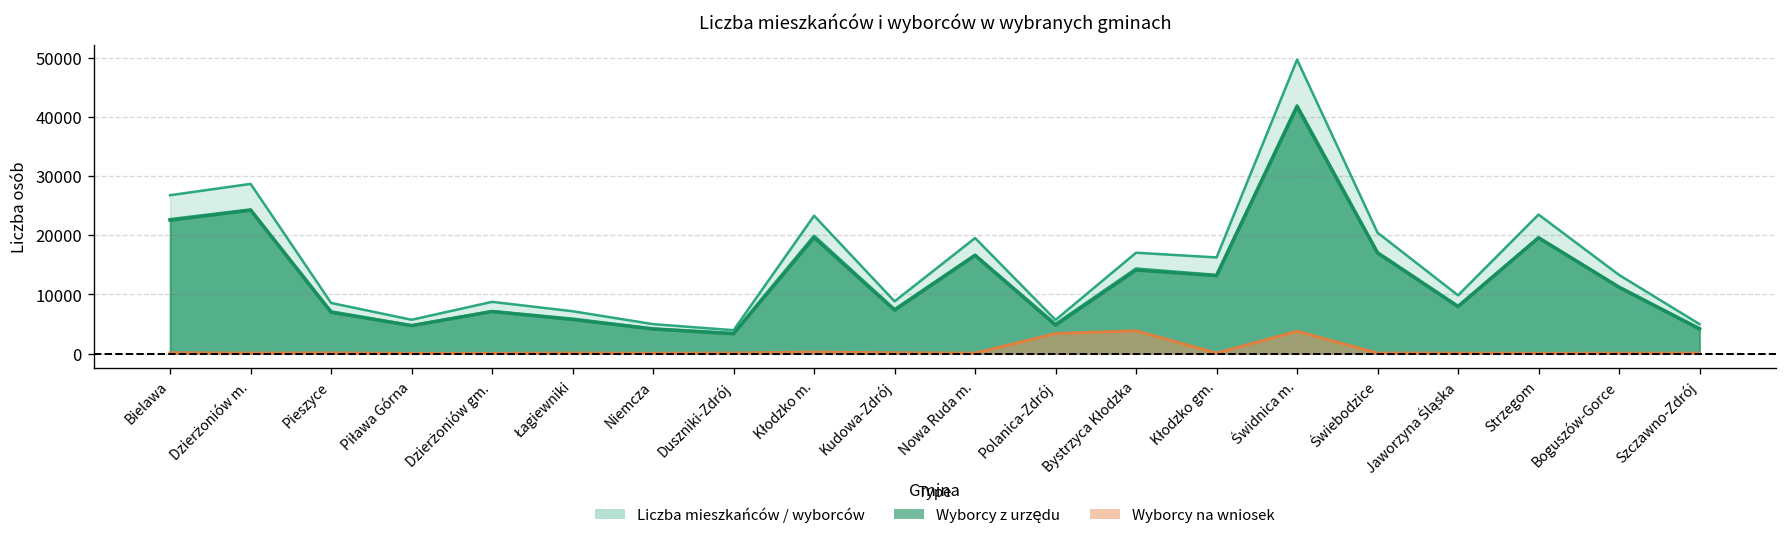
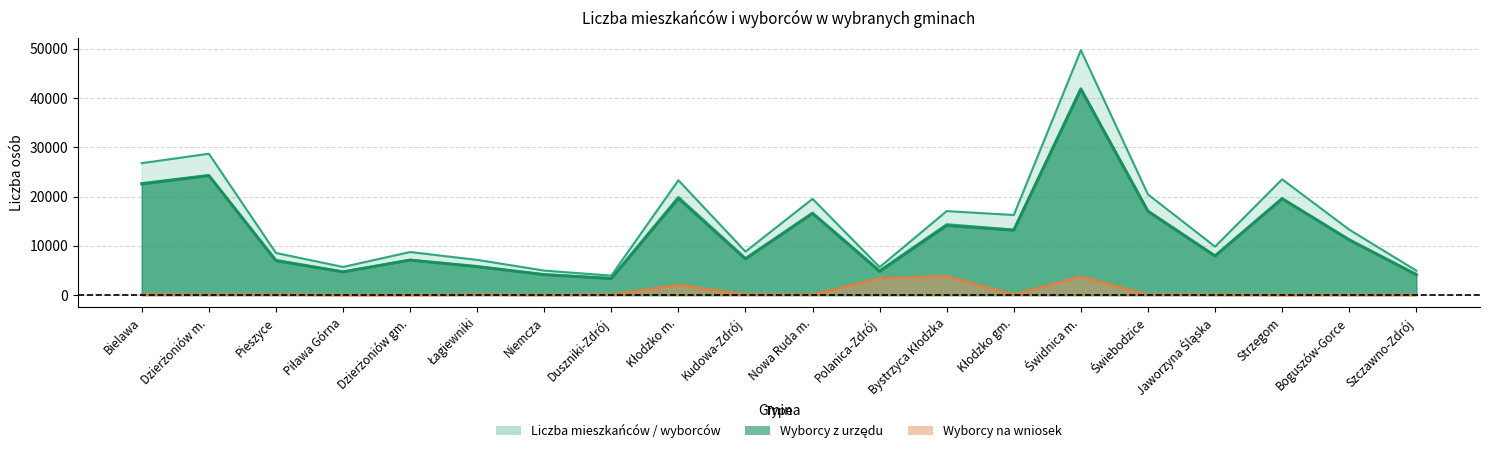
  {
    "Wyborcy na wniosek": {
      "Bielawa": 0,
      "Dzierżoniów m.": 0,
      "Pieszyce": 0,
      "Piława Górna": 0,
      "Dzierżoniów gm.": 0,
      "Łagiewniki": 0,
      "Niemcza": 0,
      "Duszniki-Zdrój": 0,
-     "Kłodzko m.": 0,
+     "Kłodzko m.": 2000,
      "Kudowa-Zdrój": 0,
      "Nowa Ruda m.": 0,
      "Polanica-Zdrój": 3000,
      "Bystrzyca Kłodzka": 4000,
      "Kłodzko gm.": 0,
      "Świdnica m.": 4000,
      "Świebodzice": 0,
      "Jaworzyna Śląska": 0,
      "Strzegom": 0,
      "Boguszów-Gorce": 0,
      "Szczawno-Zdrój": 0
    }
  }
